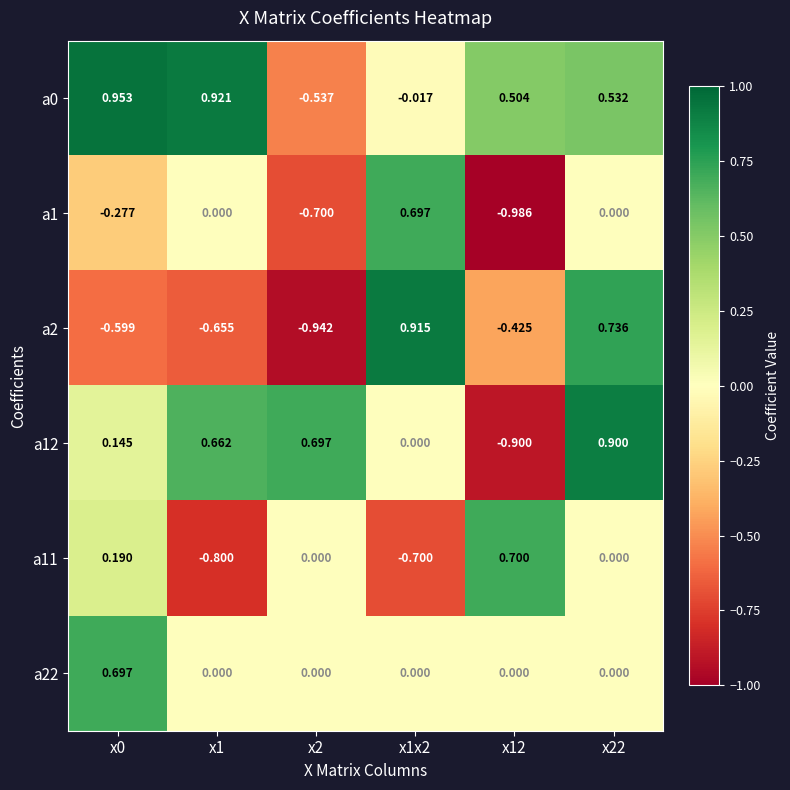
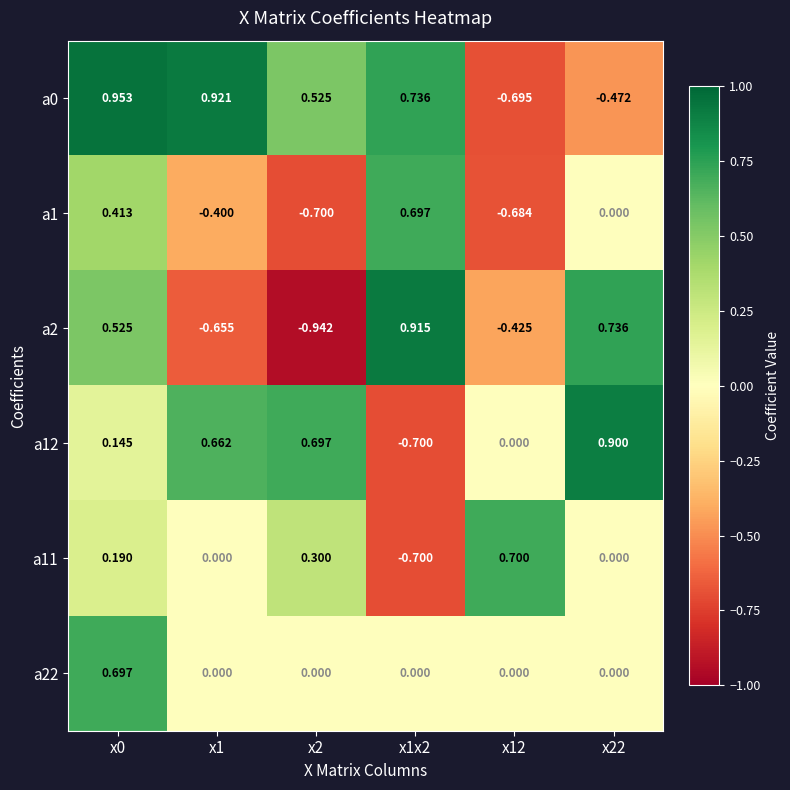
  {
    "a0": {
      "x0": 0.953,
      "x1": 0.921,
-     "x2": -0.537,
-     "x1x2": -0.017,
-     "x12": 0.504,
-     "x22": 0.532
+     "x2": 0.525,
+     "x1x2": 0.736,
+     "x12": -0.695,
+     "x22": -0.472
    },
    "a1": {
-     "x0": -0.277,
-     "x1": 0.000,
+     "x0": 0.413,
+     "x1": -0.400,
      "x2": -0.700,
      "x1x2": 0.697,
-     "x12": -0.986,
+     "x12": -0.684,
      "x22": 0.000
    },
    "a2": {
-     "x0": -0.599,
+     "x0": 0.525,
      "x1": -0.655,
      "x2": -0.942,
      "x1x2": 0.915,
      "x12": -0.425,
      "x22": 0.736
    },
    "a12": {
      "x0": 0.145,
      "x1": 0.662,
      "x2": 0.697,
-     "x1x2": 0.000,
-     "x12": -0.900,
+     "x1x2": -0.700,
+     "x12": 0.000,
      "x22": 0.900
    },
    "a11": {
      "x0": 0.190,
-     "x1": -0.800,
-     "x2": 0.000,
+     "x1": 0.000,
+     "x2": 0.300,
      "x1x2": -0.700,
      "x12": 0.700,
      "x22": 0.000
    },
    "a22": {
      "x0": 0.697,
      "x1": 0.000,
      "x2": 0.000,
      "x1x2": 0.000,
      "x12": 0.000,
      "x22": 0.000
    }
  }
